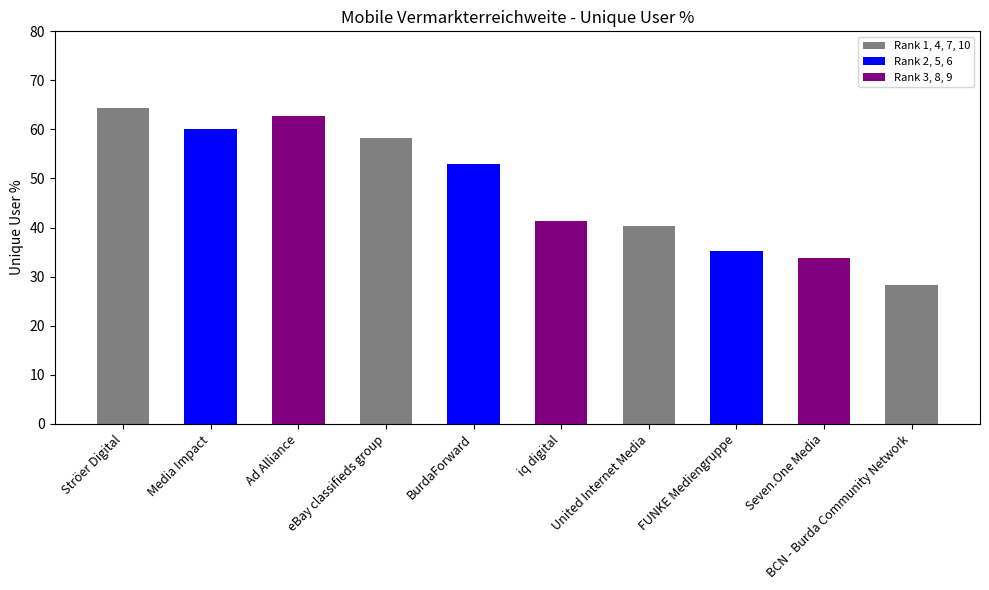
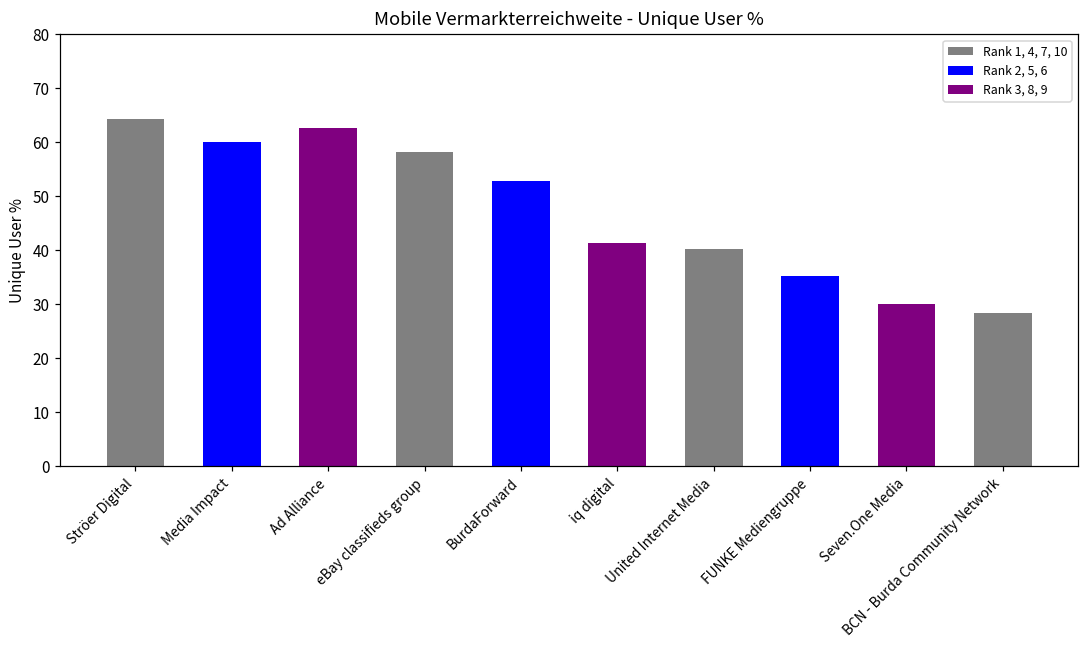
  {
    "Ströer Digital": 64,
    "Media Impact": 60,
    "Ad Alliance": 63,
    "eBay classifieds group": 58,
    "BurdaForward": 53,
    "iq digital": 41,
    "United Internet Media": 40,
    "FUNKE Mediengruppe": 35,
-   "Seven.One Media": 34,
+   "Seven.One Media": 30,
    "BCN - Burda Community Network": 28
  }
